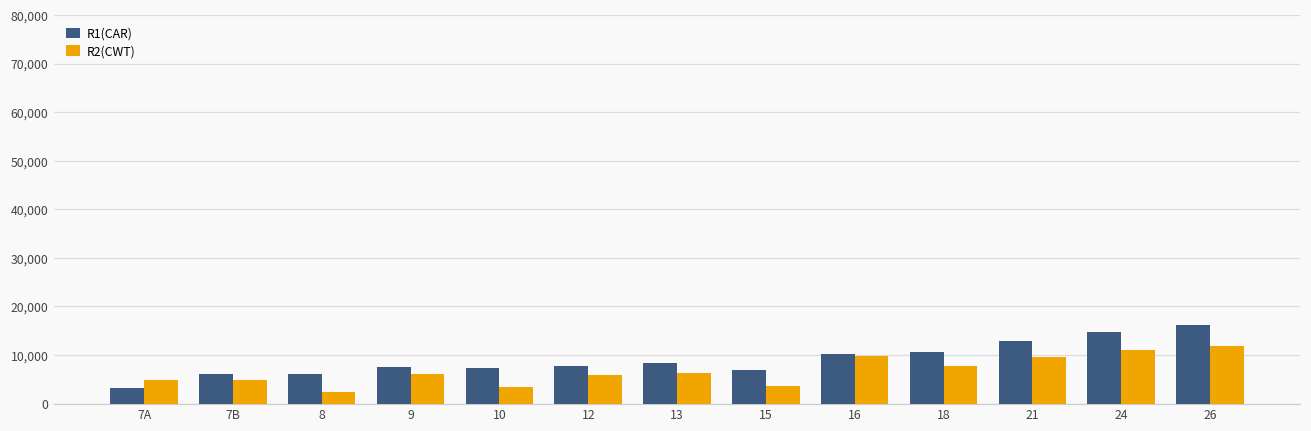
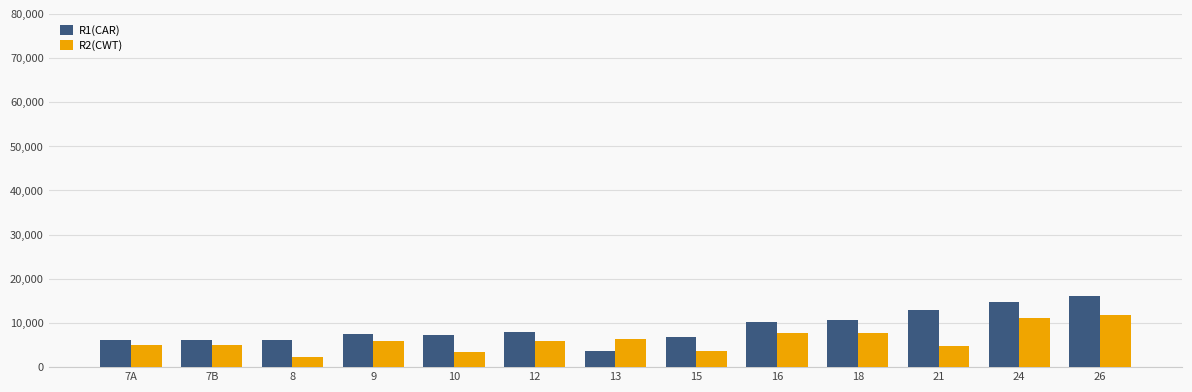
  {
    "R1(CAR)": {
-     "7A": "3,000",
+     "7A": "6,000",
      "7B": "6,000",
      "8": "6,000",
      "9": "7,000",
      "10": "7,000",
      "12": "8,000",
-     "13": "8,000",
+     "13": "4,000",
      "15": "7,000",
      "16": "10,000",
      "18": "11,000",
      "21": "13,000",
      "24": "15,000",
      "26": "16,000"
    },
    "R2(CWT)": {
      "7A": "5,000",
      "7B": "5,000",
      "8": "2,000",
      "9": "6,000",
      "10": "3,000",
      "12": "6,000",
      "13": "6,000",
      "15": "4,000",
-     "16": "10,000",
+     "16": "8,000",
      "18": "8,000",
-     "21": "10,000",
+     "21": "5,000",
      "24": "11,000",
      "26": "12,000"
    }
  }
